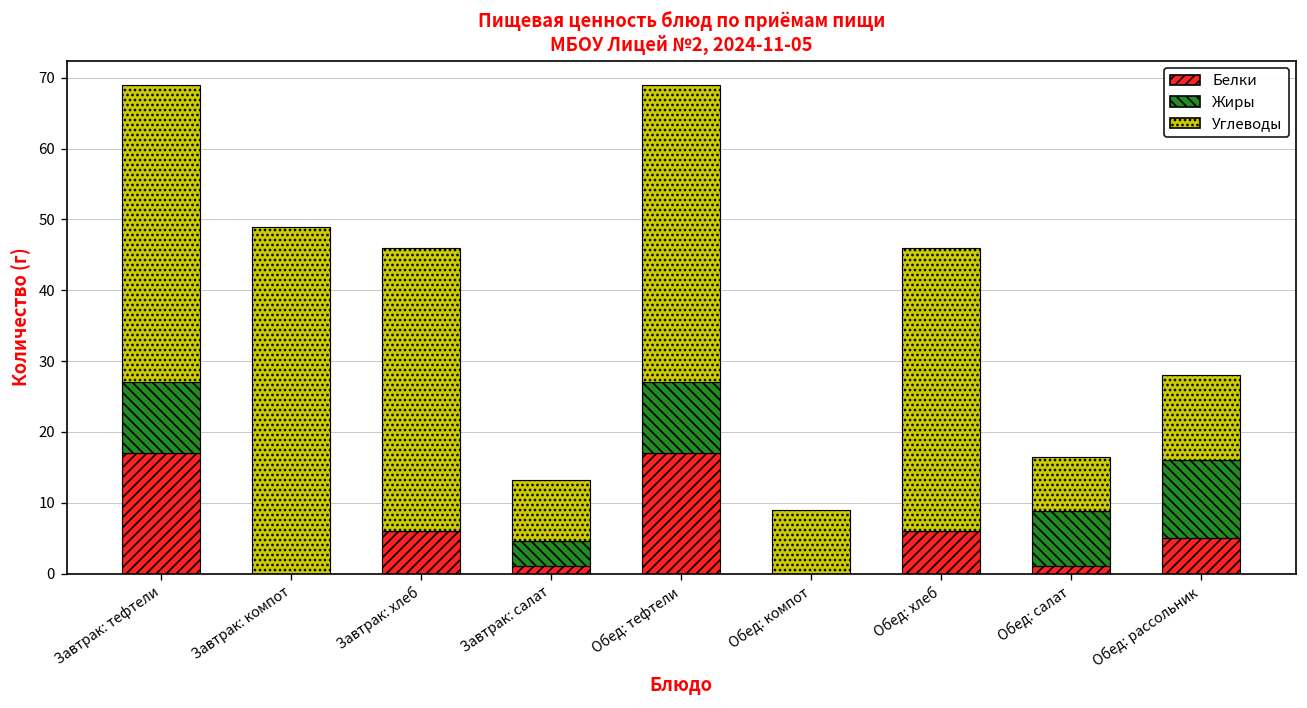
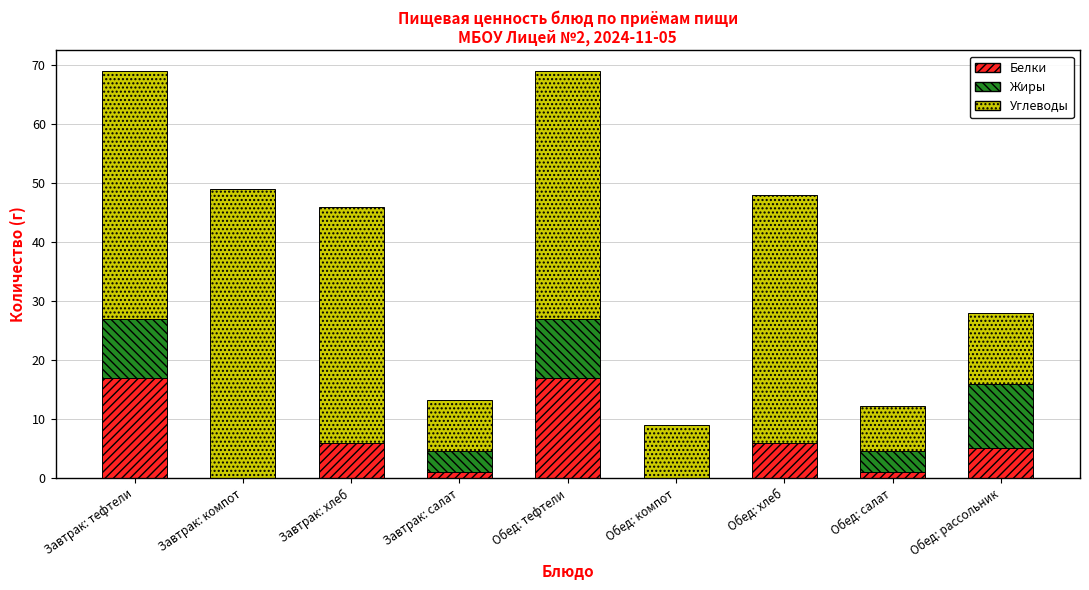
  {
    "Белки": {
      "Завтрак: тефтели": 17,
      "Завтрак: компот": 0,
      "Завтрак: хлеб": 6,
      "Завтрак: салат": 1,
      "Обед: тефтели": 17,
      "Обед: компот": 0,
      "Обед: хлеб": 6,
      "Обед: салат": 1,
      "Обед: рассольник": 5
    },
    "Жиры": {
      "Завтрак: тефтели": 10,
      "Завтрак: компот": 0,
      "Завтрак: хлеб": 0,
      "Завтрак: салат": 4,
      "Обед: тефтели": 10,
      "Обед: компот": 0,
      "Обед: хлеб": 0,
-     "Обед: салат": 8,
+     "Обед: салат": 4,
      "Обед: рассольник": 11
    },
    "Углеводы": {
      "Завтрак: тефтели": 42,
      "Завтрак: компот": 49,
      "Завтрак: хлеб": 40,
      "Завтрак: салат": 9,
      "Обед: тефтели": 42,
      "Обед: компот": 9,
-     "Обед: хлеб": 40,
+     "Обед: хлеб": 42,
      "Обед: салат": 8,
      "Обед: рассольник": 12
    }
  }
